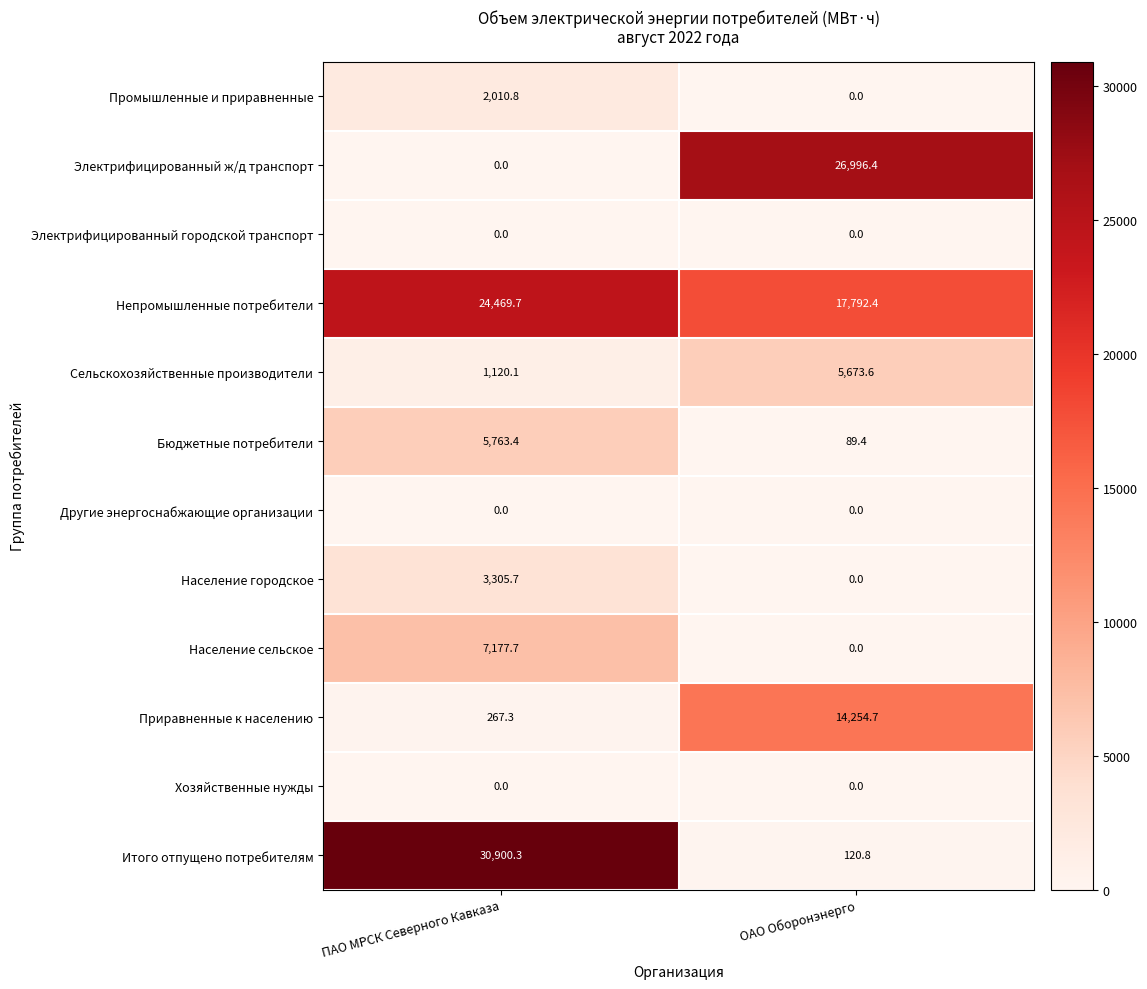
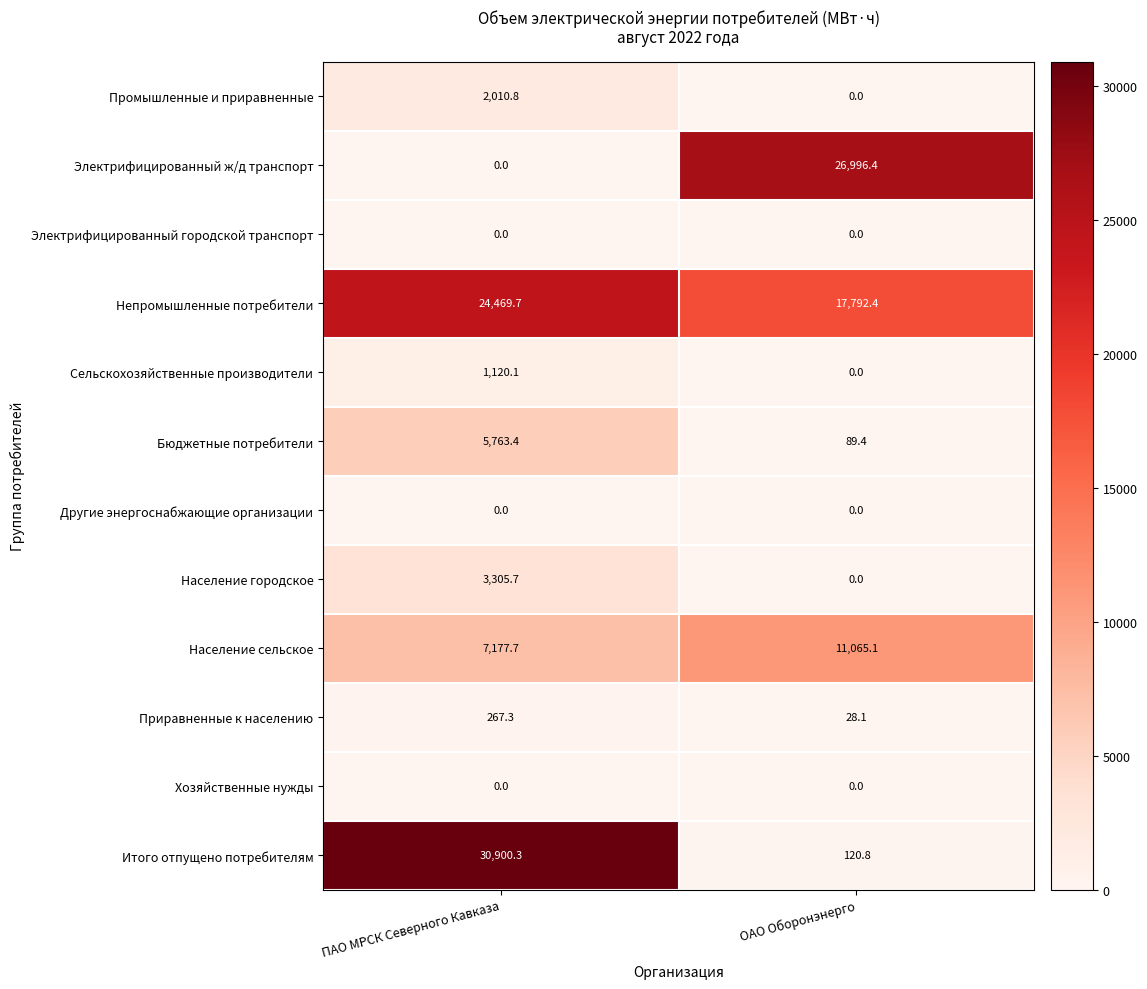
  {
    "Промышленные и приравненные": {
      "ПАО МРСК Северного Кавказа": "2,010.8",
      "ОАО Оборонэнерго": "0.0"
    },
    "Электрифицированный ж/д транспорт": {
      "ПАО МРСК Северного Кавказа": "0.0",
      "ОАО Оборонэнерго": "26,996.4"
    },
    "Электрифицированный городской транспорт": {
      "ПАО МРСК Северного Кавказа": "0.0",
      "ОАО Оборонэнерго": "0.0"
    },
    "Непромышленные потребители": {
      "ПАО МРСК Северного Кавказа": "24,469.7",
      "ОАО Оборонэнерго": "17,792.4"
    },
    "Сельскохозяйственные производители": {
      "ПАО МРСК Северного Кавказа": "1,120.1",
-     "ОАО Оборонэнерго": "5,673.6"
+     "ОАО Оборонэнерго": "0.0"
    },
    "Бюджетные потребители": {
      "ПАО МРСК Северного Кавказа": "5,763.4",
      "ОАО Оборонэнерго": "89.4"
    },
    "Другие энергоснабжающие организации": {
      "ПАО МРСК Северного Кавказа": "0.0",
      "ОАО Оборонэнерго": "0.0"
    },
    "Население городское": {
      "ПАО МРСК Северного Кавказа": "3,305.7",
      "ОАО Оборонэнерго": "0.0"
    },
    "Население сельское": {
      "ПАО МРСК Северного Кавказа": "7,177.7",
-     "ОАО Оборонэнерго": "0.0"
+     "ОАО Оборонэнерго": "11,065.1"
    },
    "Приравненные к населению": {
      "ПАО МРСК Северного Кавказа": "267.3",
-     "ОАО Оборонэнерго": "14,254.7"
+     "ОАО Оборонэнерго": "28.1"
    },
    "Хозяйственные нужды": {
      "ПАО МРСК Северного Кавказа": "0.0",
      "ОАО Оборонэнерго": "0.0"
    },
    "Итого отпущено потребителям": {
      "ПАО МРСК Северного Кавказа": "30,900.3",
      "ОАО Оборонэнерго": "120.8"
    }
  }
